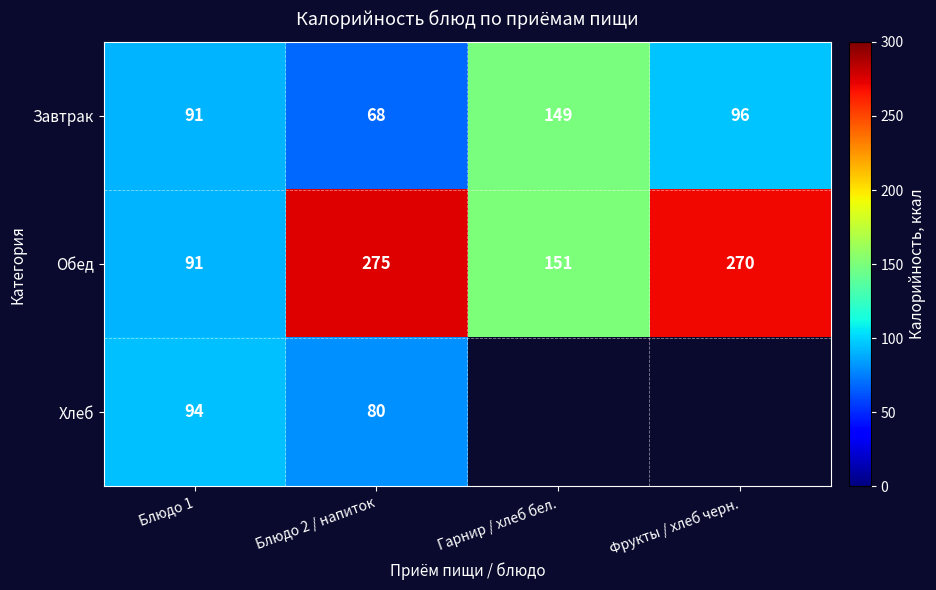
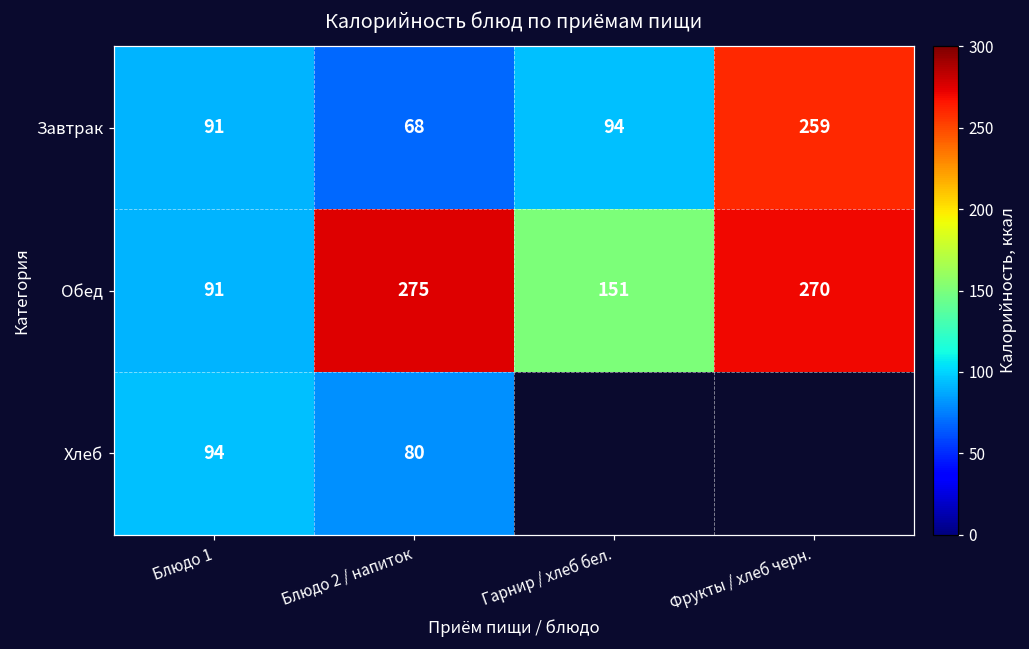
  {
    "Завтрак": {
      "Блюдо 1": 91,
      "Блюдо 2 / напиток": 68,
-     "Гарнир / хлеб бел.": 149,
-     "Фрукты / хлеб черн.": 96
+     "Гарнир / хлеб бел.": 94,
+     "Фрукты / хлеб черн.": 259
    },
    "Обед": {
      "Блюдо 1": 91,
      "Блюдо 2 / напиток": 275,
      "Гарнир / хлеб бел.": 151,
      "Фрукты / хлеб черн.": 270
    },
    "Хлеб": {
      "Блюдо 1": 94,
      "Блюдо 2 / напиток": 80
    }
  }
